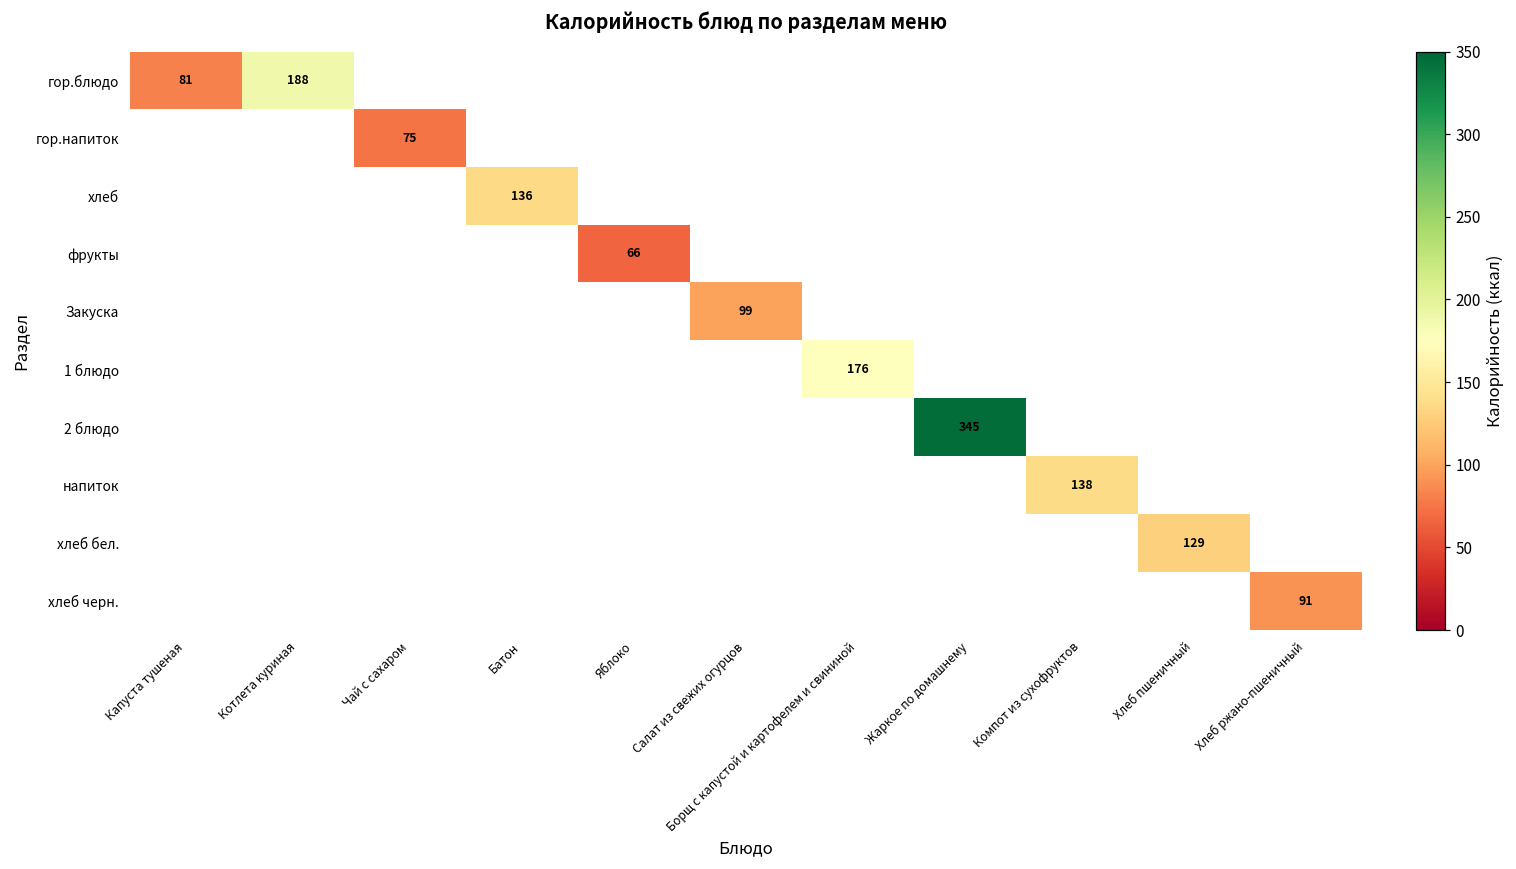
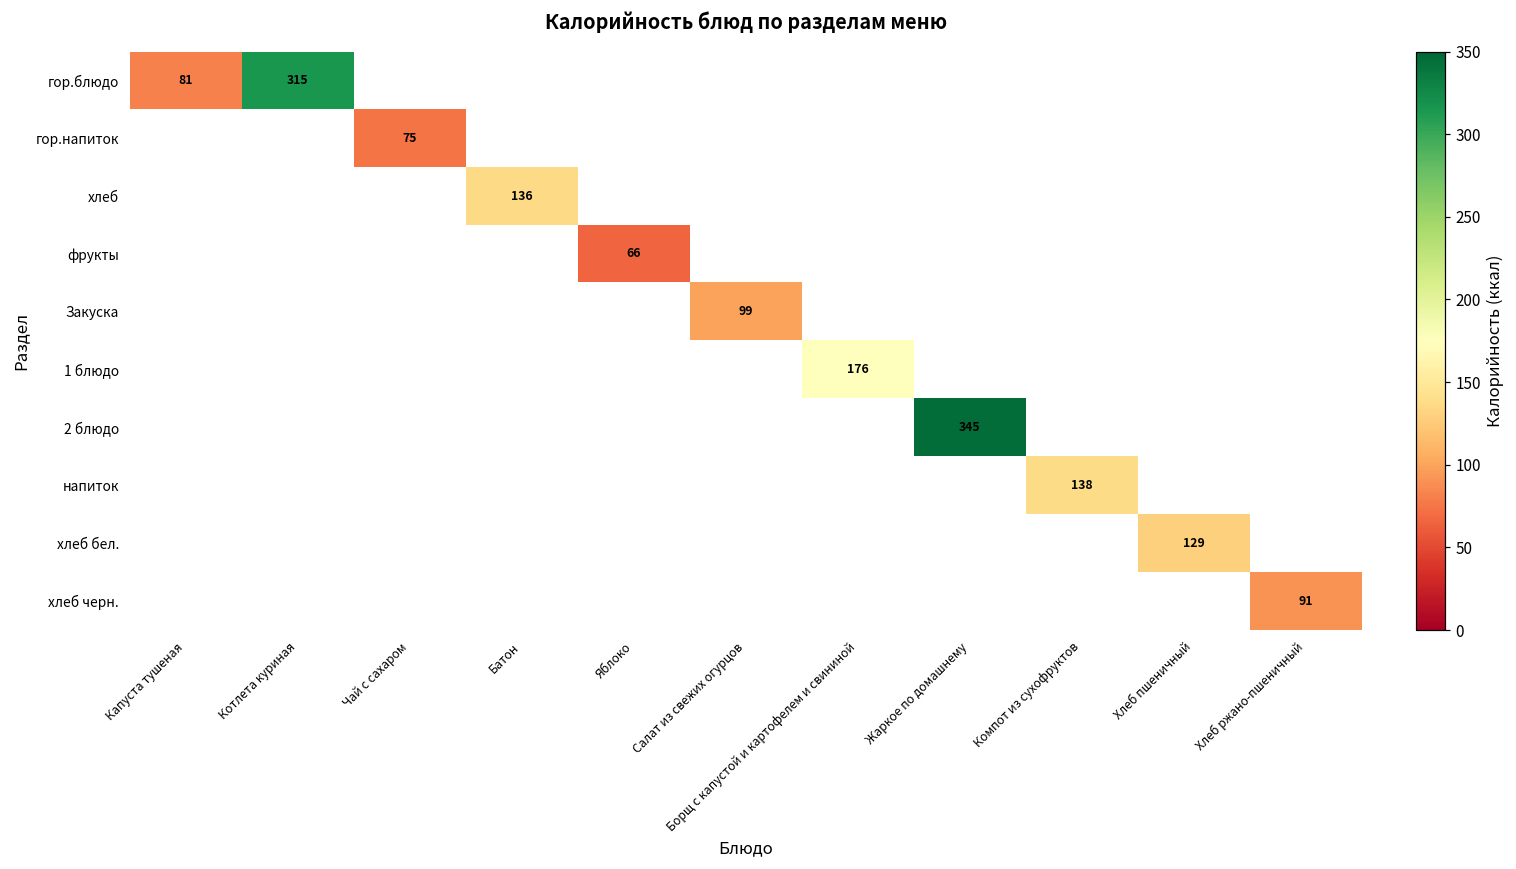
  {
    "гор.блюдо": {
      "Капуста тушеная": 81,
-     "Котлета куриная": 188
+     "Котлета куриная": 315
    },
    "гор.напиток": {
      "Чай с сахаром": 75
    },
    "хлеб": {
      "Батон": 136
    },
    "фрукты": {
      "Яблоко": 66
    },
    "Закуска": {
      "Салат из свежих огурцов": 99
    },
    "1 блюдо": {
      "Борщ с капустой и картофелем и свининой": 176
    },
    "2 блюдо": {
      "Жаркое по домашнему": 345
    },
    "напиток": {
      "Компот из сухофруктов": 138
    },
    "хлеб бел.": {
      "Хлеб пшеничный": 129
    },
    "хлеб черн.": {
      "Хлеб ржано-пшеничный": 91
    }
  }
